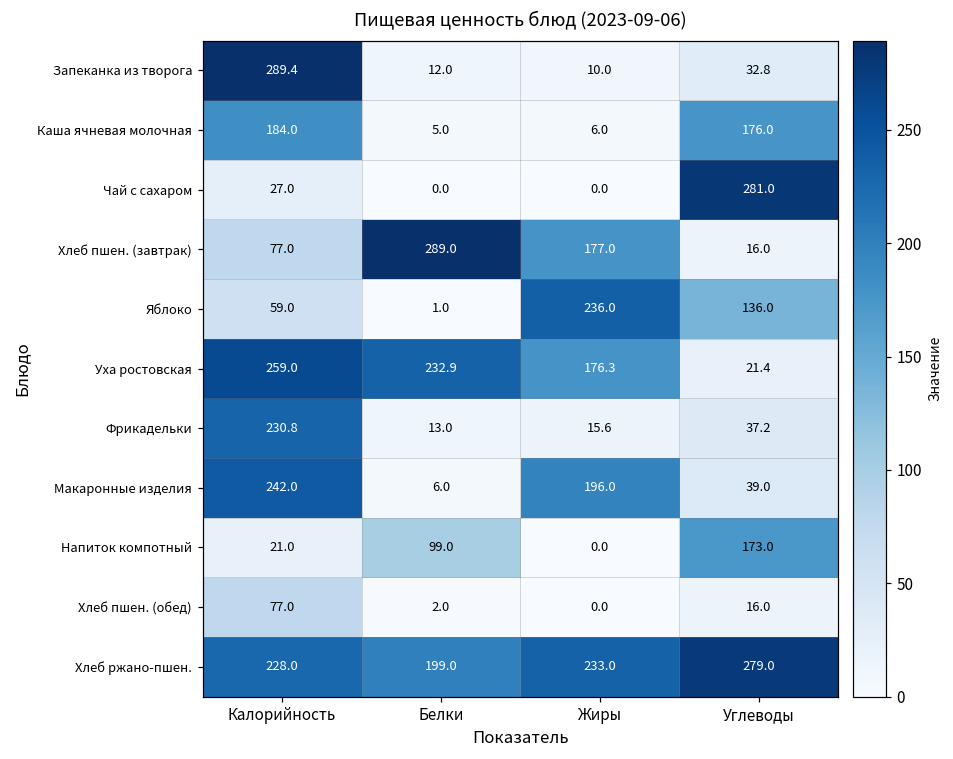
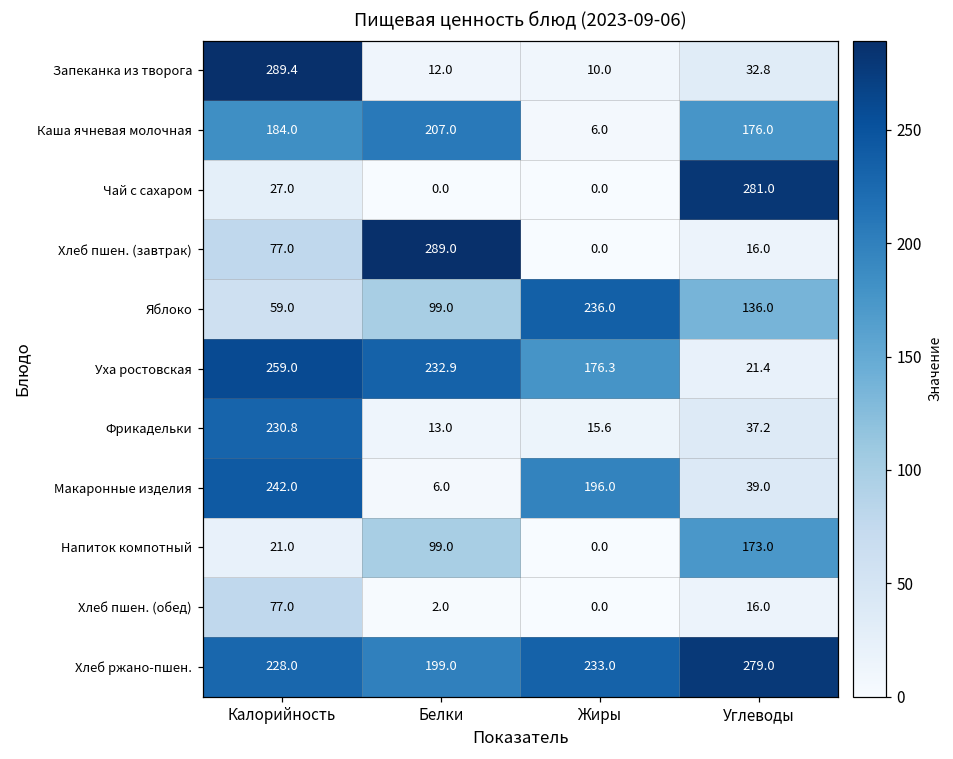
  {
    "Запеканка из творога": {
      "Калорийность": 289.4,
      "Белки": 12.0,
      "Жиры": 10.0,
      "Углеводы": 32.8
    },
    "Каша ячневая молочная": {
      "Калорийность": 184.0,
-     "Белки": 5.0,
+     "Белки": 207.0,
      "Жиры": 6.0,
      "Углеводы": 176.0
    },
    "Чай с сахаром": {
      "Калорийность": 27.0,
      "Белки": 0.0,
      "Жиры": 0.0,
      "Углеводы": 281.0
    },
    "Хлеб пшен. (завтрак)": {
      "Калорийность": 77.0,
      "Белки": 289.0,
-     "Жиры": 177.0,
+     "Жиры": 0.0,
      "Углеводы": 16.0
    },
    "Яблоко": {
      "Калорийность": 59.0,
-     "Белки": 1.0,
+     "Белки": 99.0,
      "Жиры": 236.0,
      "Углеводы": 136.0
    },
    "Уха ростовская": {
      "Калорийность": 259.0,
      "Белки": 232.9,
      "Жиры": 176.3,
      "Углеводы": 21.4
    },
    "Фрикадельки": {
      "Калорийность": 230.8,
      "Белки": 13.0,
      "Жиры": 15.6,
      "Углеводы": 37.2
    },
    "Макаронные изделия": {
      "Калорийность": 242.0,
      "Белки": 6.0,
      "Жиры": 196.0,
      "Углеводы": 39.0
    },
    "Напиток компотный": {
      "Калорийность": 21.0,
      "Белки": 99.0,
      "Жиры": 0.0,
      "Углеводы": 173.0
    },
    "Хлеб пшен. (обед)": {
      "Калорийность": 77.0,
      "Белки": 2.0,
      "Жиры": 0.0,
      "Углеводы": 16.0
    },
    "Хлеб ржано-пшен.": {
      "Калорийность": 228.0,
      "Белки": 199.0,
      "Жиры": 233.0,
      "Углеводы": 279.0
    }
  }
